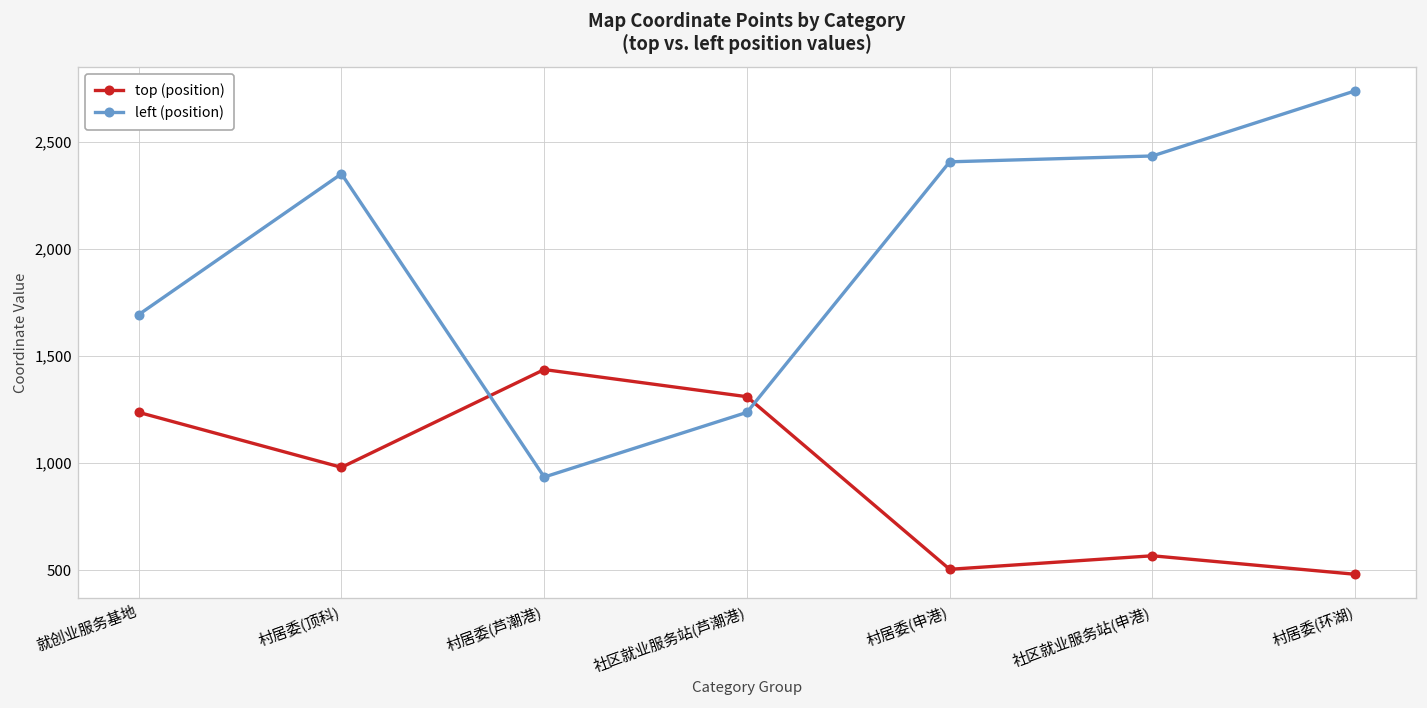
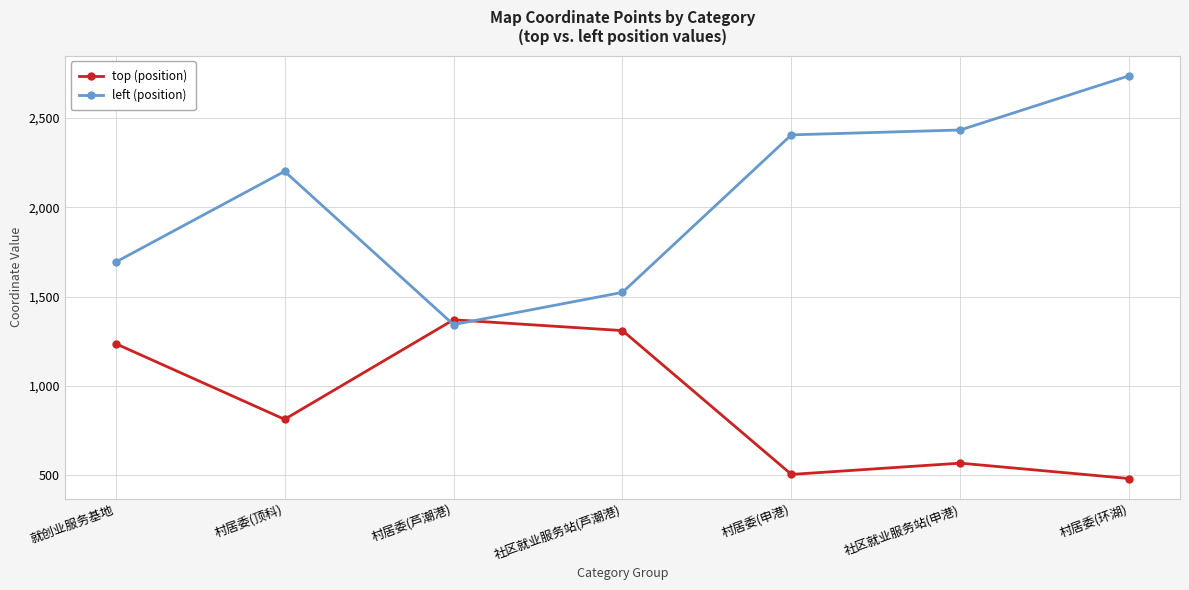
  {
    "top (position)": {
      "就创业服务基地": "1,240",
-     "村居委(顶科)": "980",
-     "村居委(芦潮港)": "1,440",
+     "村居委(顶科)": "810",
+     "村居委(芦潮港)": "1,370",
      "社区就业服务站(芦潮港)": "1,310",
      "村居委(申港)": "500",
      "社区就业服务站(申港)": "570",
      "村居委(环湖)": "480"
    },
    "left (position)": {
      "就创业服务基地": "1,690",
-     "村居委(顶科)": "2,350",
-     "村居委(芦潮港)": "940",
-     "社区就业服务站(芦潮港)": "1,240",
+     "村居委(顶科)": "2,200",
+     "村居委(芦潮港)": "1,340",
+     "社区就业服务站(芦潮港)": "1,520",
      "村居委(申港)": "2,410",
      "社区就业服务站(申港)": "2,430",
      "村居委(环湖)": "2,740"
    }
  }
